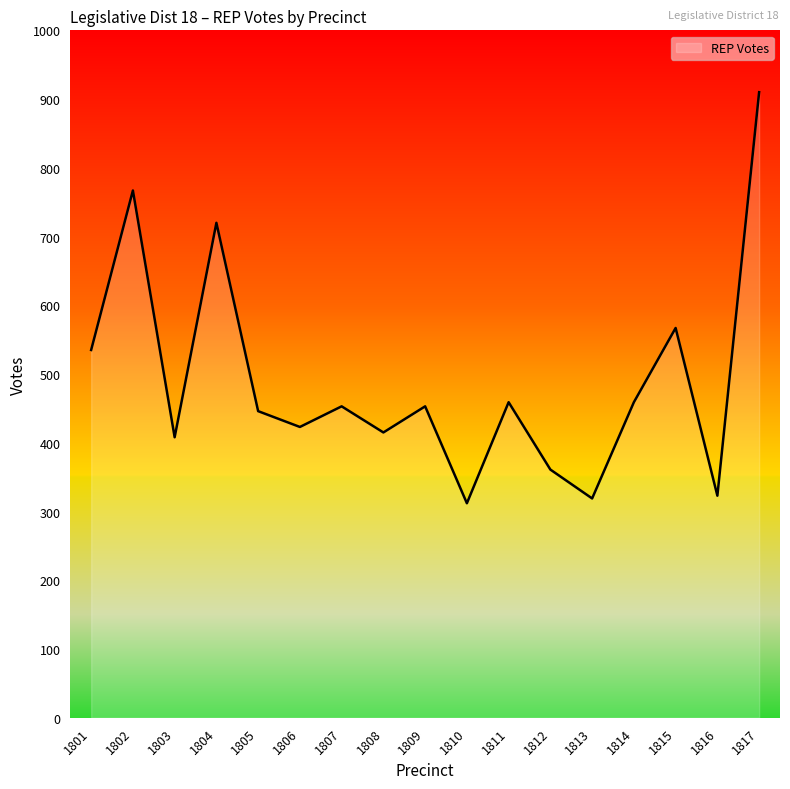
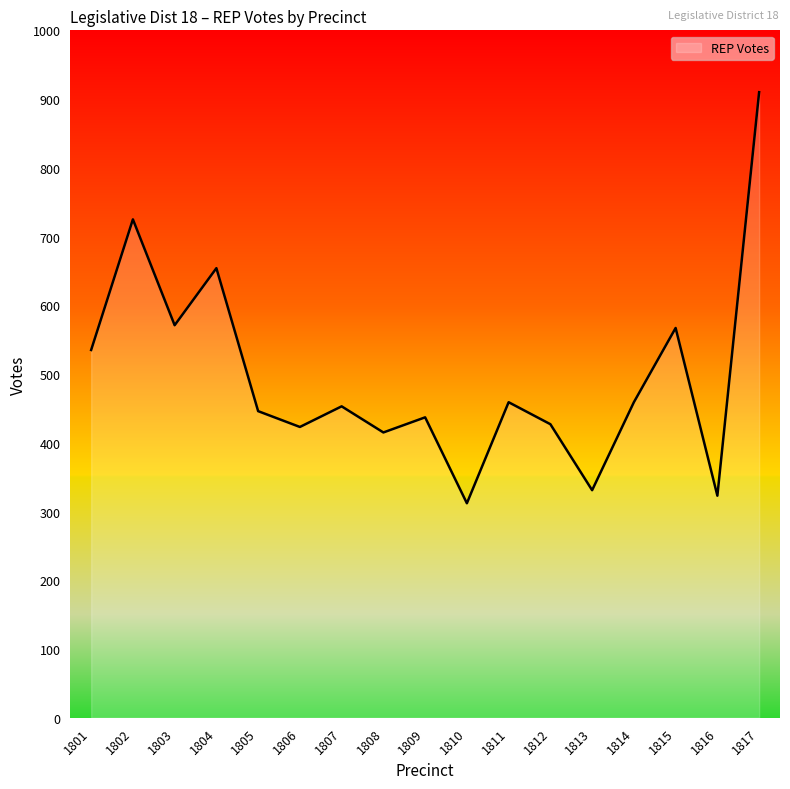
  {
    "1801": 540,
-   "1802": 770,
-   "1803": 410,
-   "1804": 720,
+   "1802": 730,
+   "1803": 570,
+   "1804": 650,
    "1805": 450,
    "1806": 420,
    "1807": 450,
    "1808": 420,
-   "1809": 450,
+   "1809": 440,
    "1810": 310,
    "1811": 460,
-   "1812": 360,
-   "1813": 320,
+   "1812": 430,
+   "1813": 330,
    "1814": 460,
    "1815": 570,
    "1816": 320,
    "1817": 910
  }
